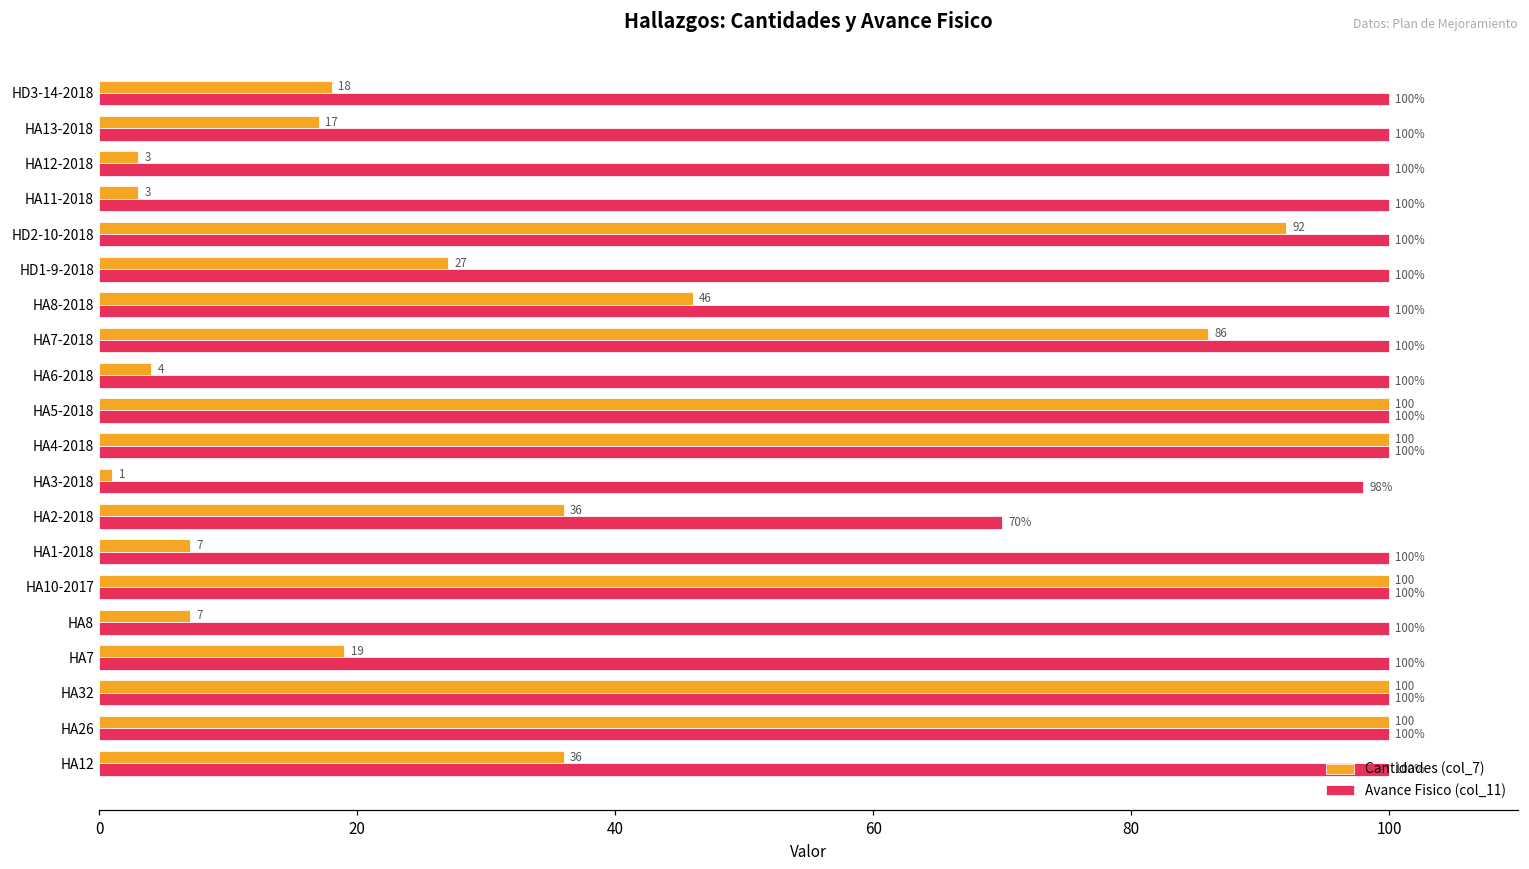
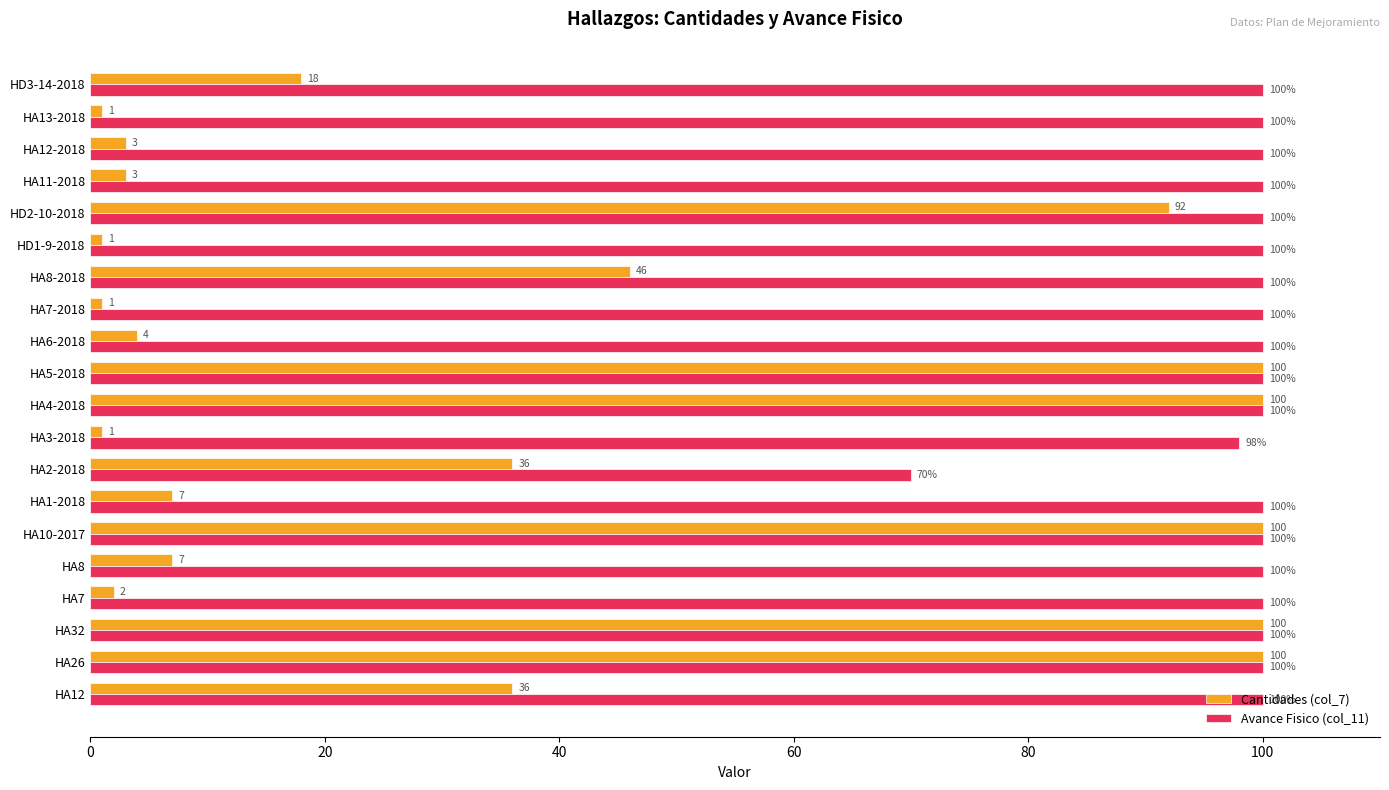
  {
    "Cantidades (col_7)": {
      "HD3-14-2018": "18",
-     "HA13-2018": "17",
+     "HA13-2018": "1",
      "HA12-2018": "3",
      "HA11-2018": "3",
      "HD2-10-2018": "92",
-     "HD1-9-2018": "27",
+     "HD1-9-2018": "1",
      "HA8-2018": "46",
-     "HA7-2018": "86",
+     "HA7-2018": "1",
      "HA6-2018": "4",
      "HA5-2018": "100",
      "HA4-2018": "100",
      "HA3-2018": "1",
      "HA2-2018": "36",
      "HA1-2018": "7",
      "HA10-2017": "100",
      "HA8": "7",
-     "HA7": "19",
+     "HA7": "2",
      "HA32": "100",
      "HA26": "100",
      "HA12": "36"
    },
    "Avance Fisico (col_11)": {
      "HD3-14-2018": "100%",
      "HA13-2018": "100%",
      "HA12-2018": "100%",
      "HA11-2018": "100%",
      "HD2-10-2018": "100%",
      "HD1-9-2018": "100%",
      "HA8-2018": "100%",
      "HA7-2018": "100%",
      "HA6-2018": "100%",
      "HA5-2018": "100%",
      "HA4-2018": "100%",
      "HA3-2018": "98%",
      "HA2-2018": "70%",
      "HA1-2018": "100%",
      "HA10-2017": "100%",
      "HA8": "100%",
      "HA7": "100%",
      "HA32": "100%",
      "HA26": "100%",
      "HA12": "100%"
    }
  }
